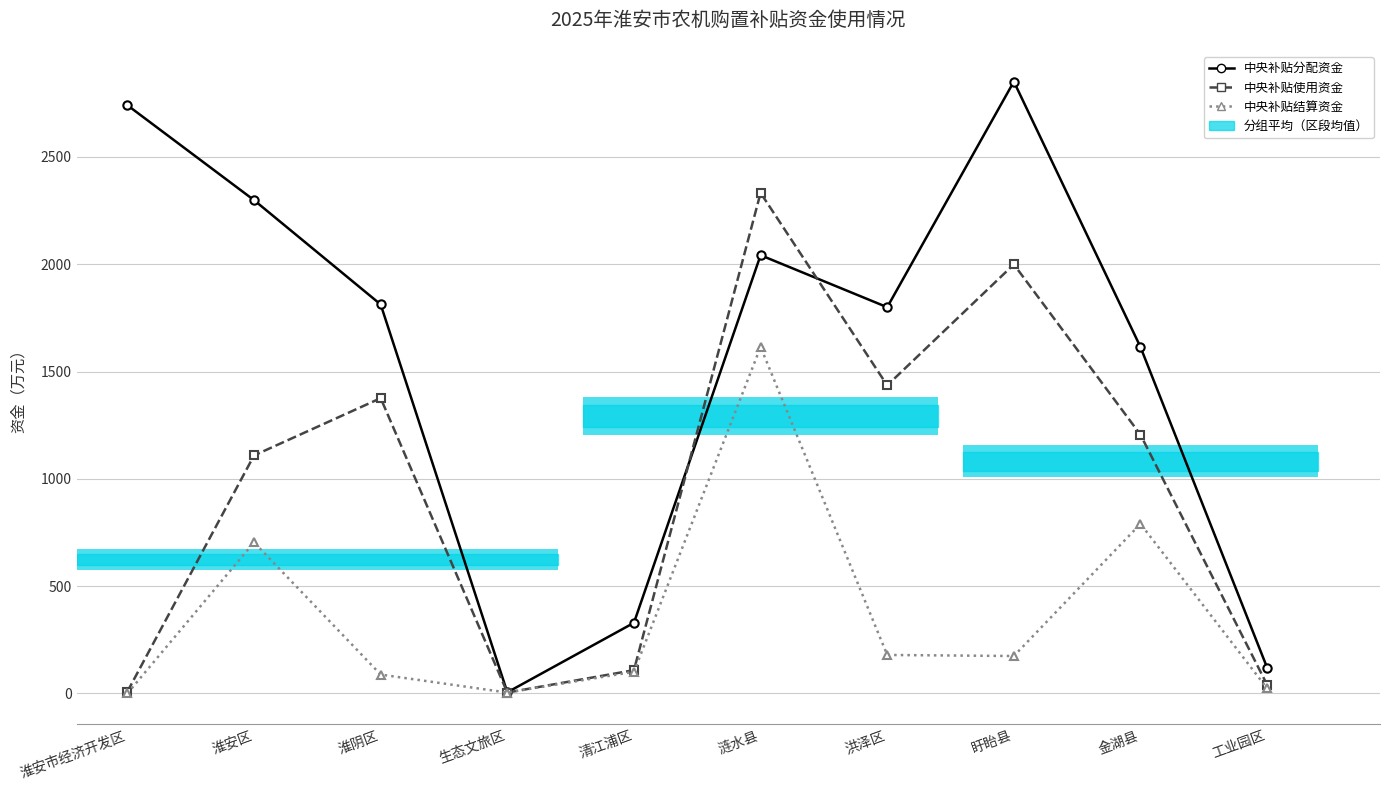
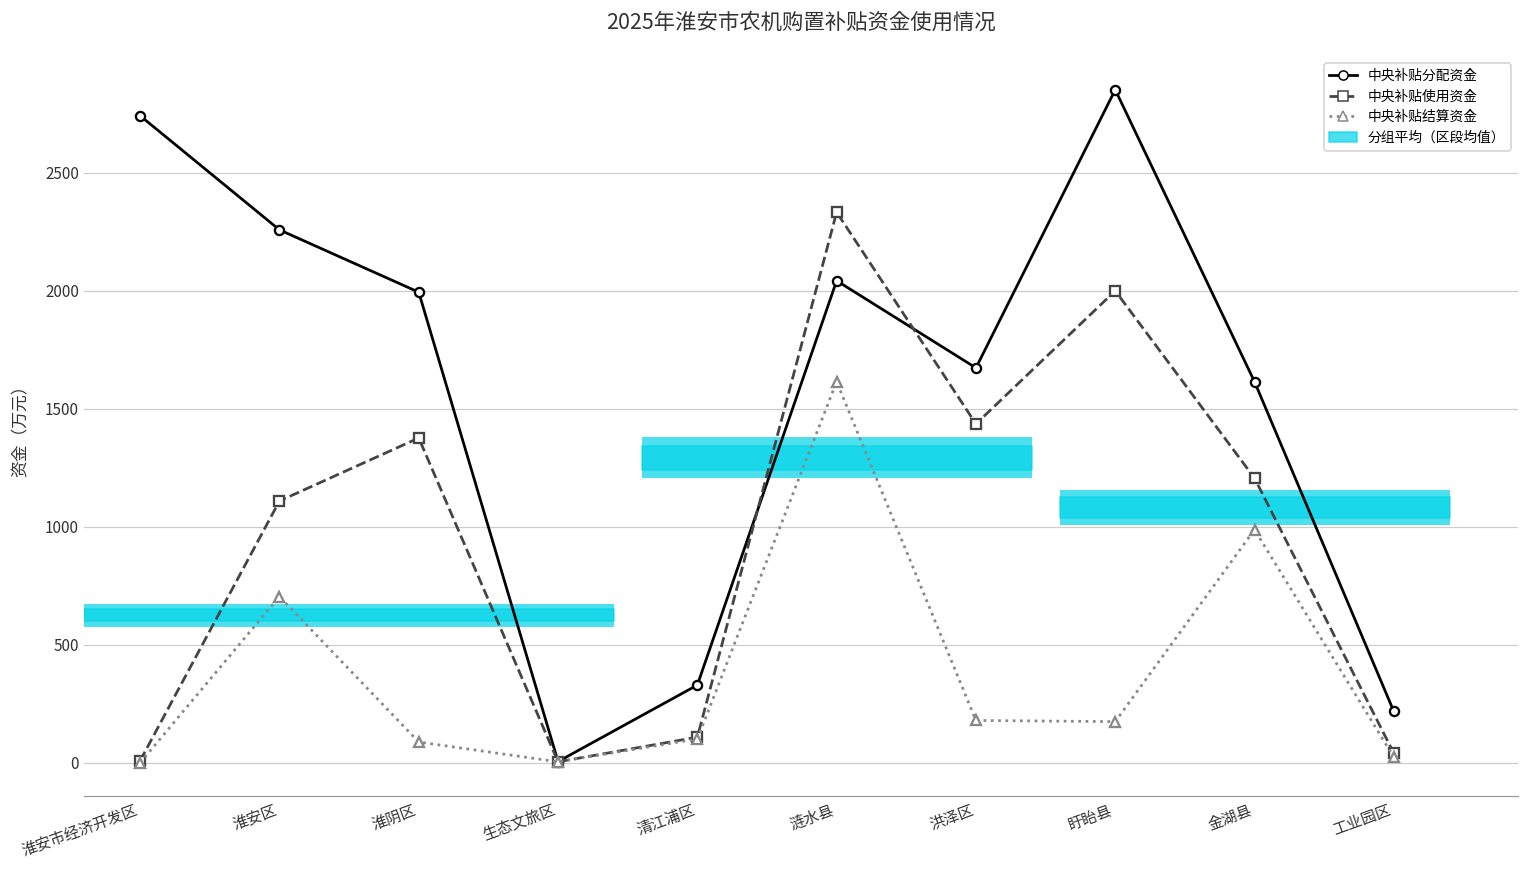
  {
    "中央补贴分配资金": {
      "淮安市经济开发区": 2740,
-     "淮安区": 2300,
-     "淮阴区": 1810,
+     "淮安区": 2260,
+     "淮阴区": 1990,
      "清江浦区": 330,
      "涟水县": 2040,
-     "洪泽区": 1800,
+     "洪泽区": 1670,
      "盱眙县": 2850,
      "金湖县": 1610,
-     "工业园区": 120
+     "工业园区": 220
    },
    "中央补贴使用资金": {
      "淮安区": 1110,
      "淮阴区": 1380,
      "涟水县": 2330,
      "洪泽区": 1440,
      "盱眙县": 2000,
      "金湖县": 1210,
      "工业园区": 40
    },
    "中央补贴结算资金": {
      "淮安区": 700,
      "淮阴区": 90,
      "涟水县": 1610,
      "洪泽区": 180,
      "盱眙县": 170,
-     "金湖县": 790,
+     "金湖县": 990,
      "工业园区": 20
    }
  }
